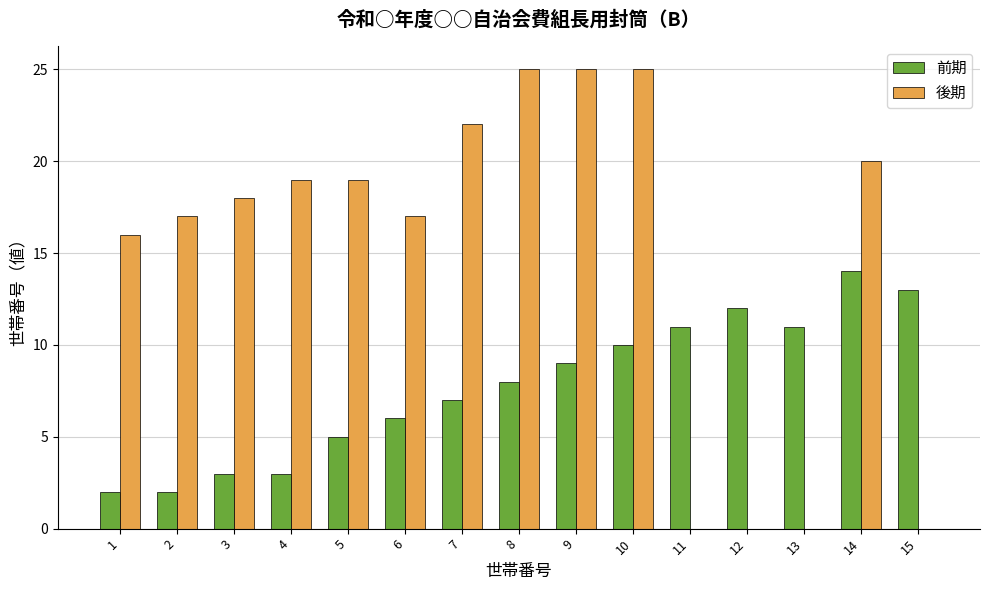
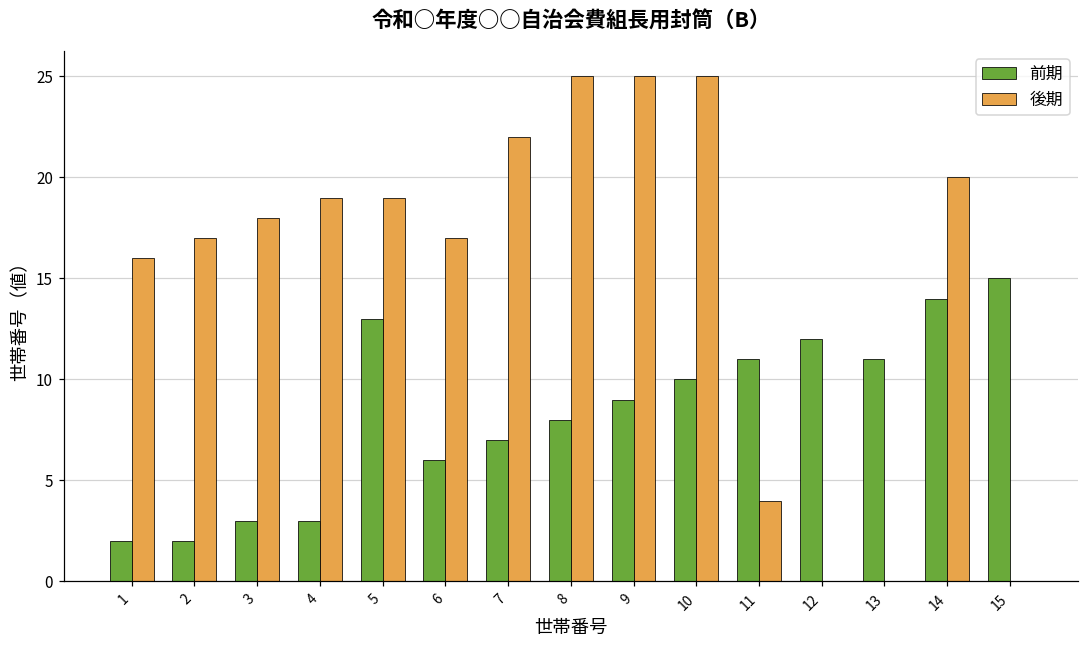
  {
    "前期": {
      "1": 2,
      "2": 2,
      "3": 3,
      "4": 3,
-     "5": 5,
+     "5": 13,
      "6": 6,
      "7": 7,
      "8": 8,
      "9": 9,
      "10": 10,
      "11": 11,
      "12": 12,
      "13": 11,
      "14": 14,
-     "15": 13
+     "15": 15
    },
    "後期": {
      "1": 16,
      "2": 17,
      "3": 18,
      "4": 19,
      "5": 19,
      "6": 17,
      "7": 22,
      "8": 25,
      "9": 25,
      "10": 25,
-     "11": 0,
+     "11": 4,
      "12": 0,
      "13": 0,
      "14": 20,
      "15": 0
    }
  }
